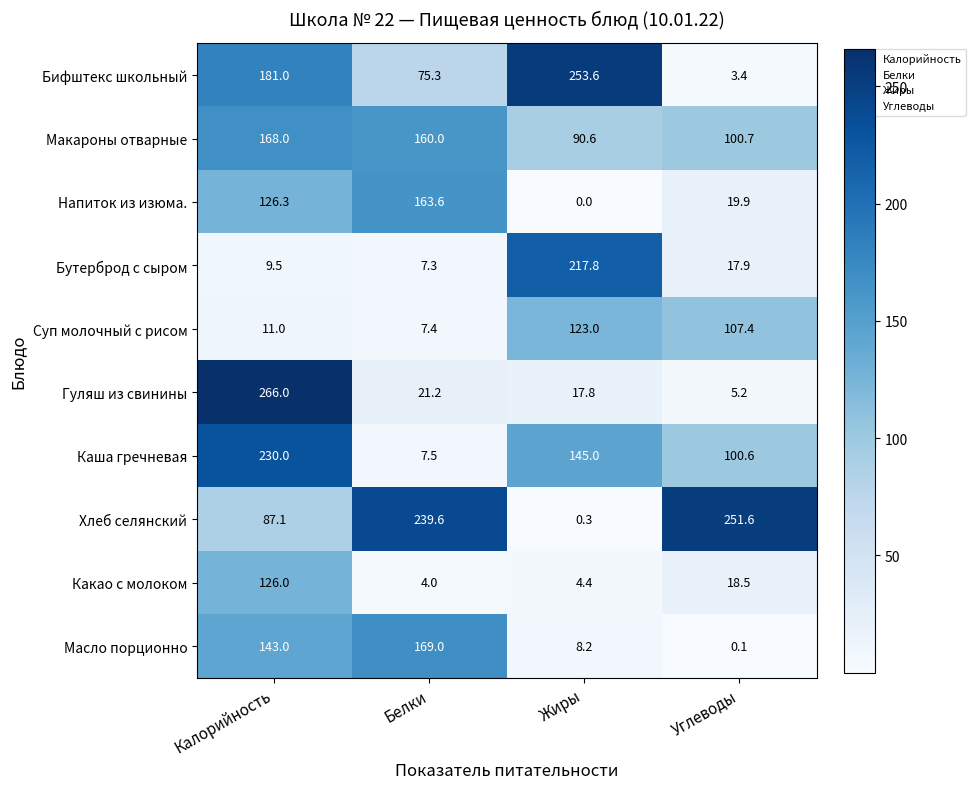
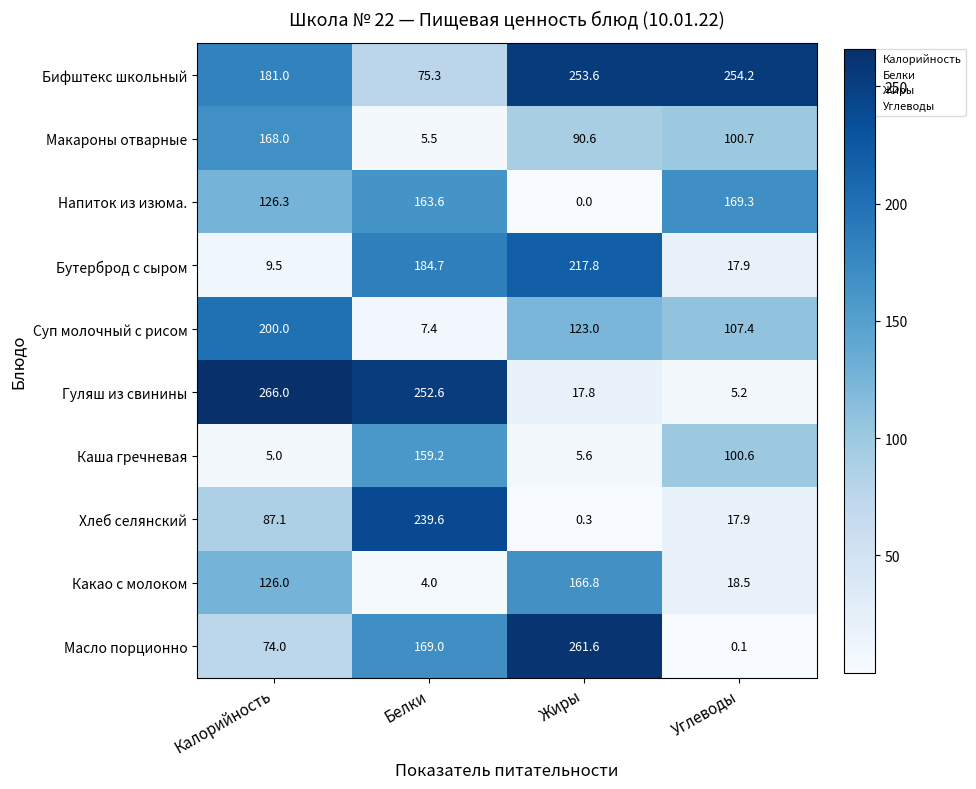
  {
    "Бифштекс школьный": {
      "Калорийность": 181.0,
      "Белки": 75.3,
      "Жиры": 253.6,
-     "Углеводы": 3.4
+     "Углеводы": 254.2
    },
    "Макароны отварные": {
      "Калорийность": 168.0,
-     "Белки": 160.0,
+     "Белки": 5.5,
      "Жиры": 90.6,
      "Углеводы": 100.7
    },
    "Напиток из изюма.": {
      "Калорийность": 126.3,
      "Белки": 163.6,
      "Жиры": 0.0,
-     "Углеводы": 19.9
+     "Углеводы": 169.3
    },
    "Бутерброд с сыром": {
      "Калорийность": 9.5,
-     "Белки": 7.3,
+     "Белки": 184.7,
      "Жиры": 217.8,
      "Углеводы": 17.9
    },
    "Суп молочный с рисом": {
-     "Калорийность": 11.0,
+     "Калорийность": 200.0,
      "Белки": 7.4,
      "Жиры": 123.0,
      "Углеводы": 107.4
    },
    "Гуляш из свинины": {
      "Калорийность": 266.0,
-     "Белки": 21.2,
+     "Белки": 252.6,
      "Жиры": 17.8,
      "Углеводы": 5.2
    },
    "Каша гречневая": {
-     "Калорийность": 230.0,
-     "Белки": 7.5,
-     "Жиры": 145.0,
+     "Калорийность": 5.0,
+     "Белки": 159.2,
+     "Жиры": 5.6,
      "Углеводы": 100.6
    },
    "Хлеб селянский": {
      "Калорийность": 87.1,
      "Белки": 239.6,
      "Жиры": 0.3,
-     "Углеводы": 251.6
+     "Углеводы": 17.9
    },
    "Какао с молоком": {
      "Калорийность": 126.0,
      "Белки": 4.0,
-     "Жиры": 4.4,
+     "Жиры": 166.8,
      "Углеводы": 18.5
    },
    "Масло порционно": {
-     "Калорийность": 143.0,
+     "Калорийность": 74.0,
      "Белки": 169.0,
-     "Жиры": 8.2,
+     "Жиры": 261.6,
      "Углеводы": 0.1
    }
  }
